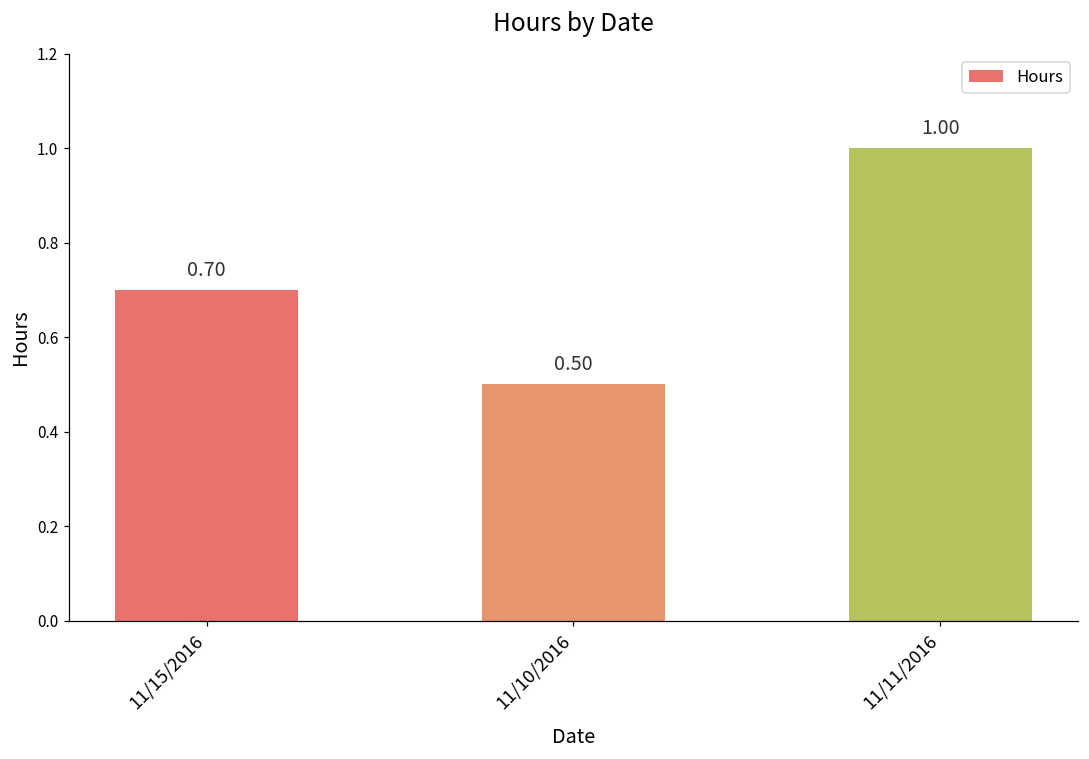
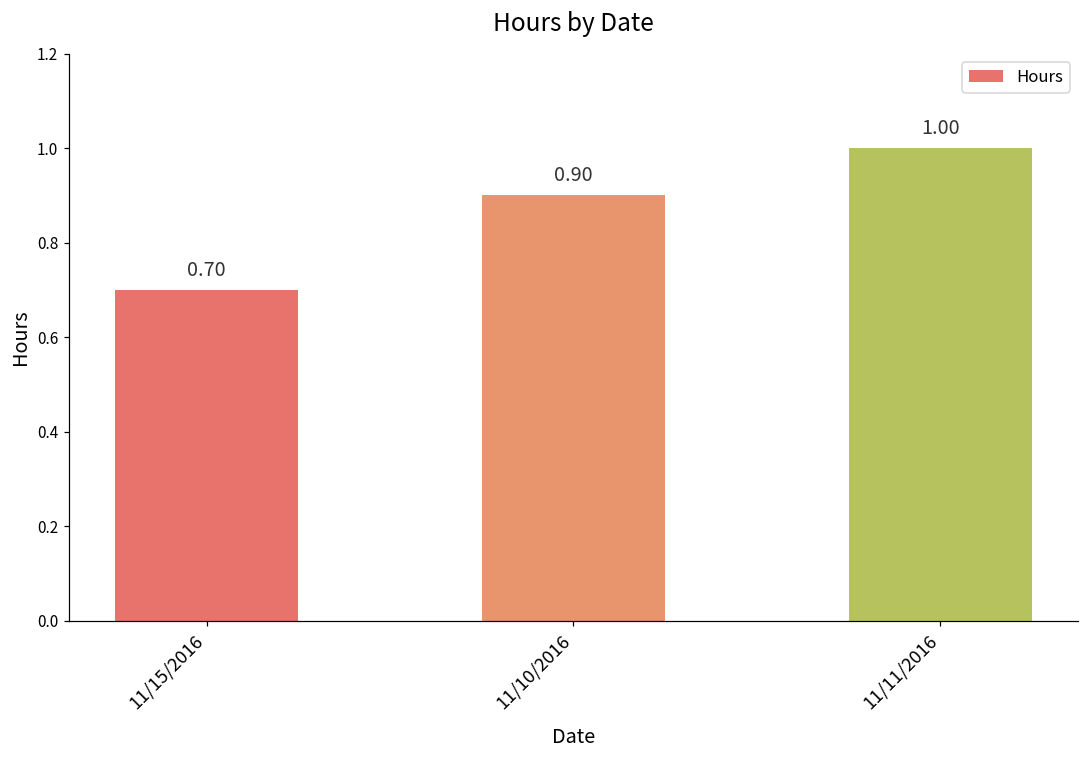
  {
    "11/15/2016": 0.70,
-   "11/10/2016": 0.50,
+   "11/10/2016": 0.90,
    "11/11/2016": 1.00
  }
